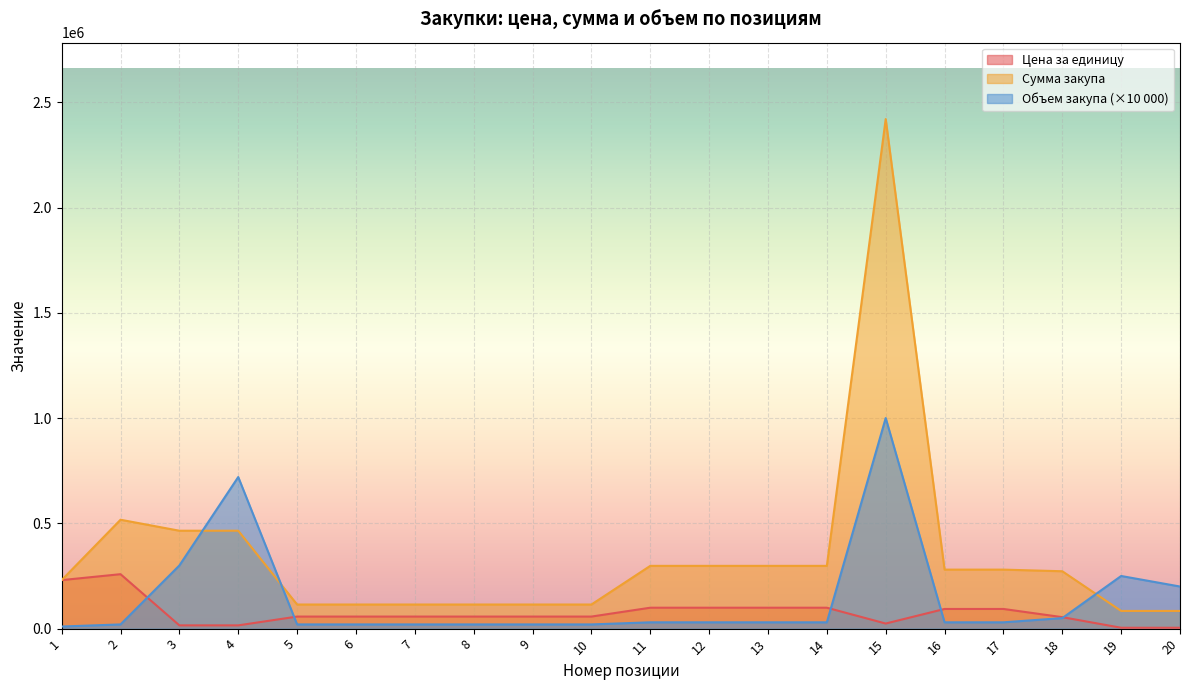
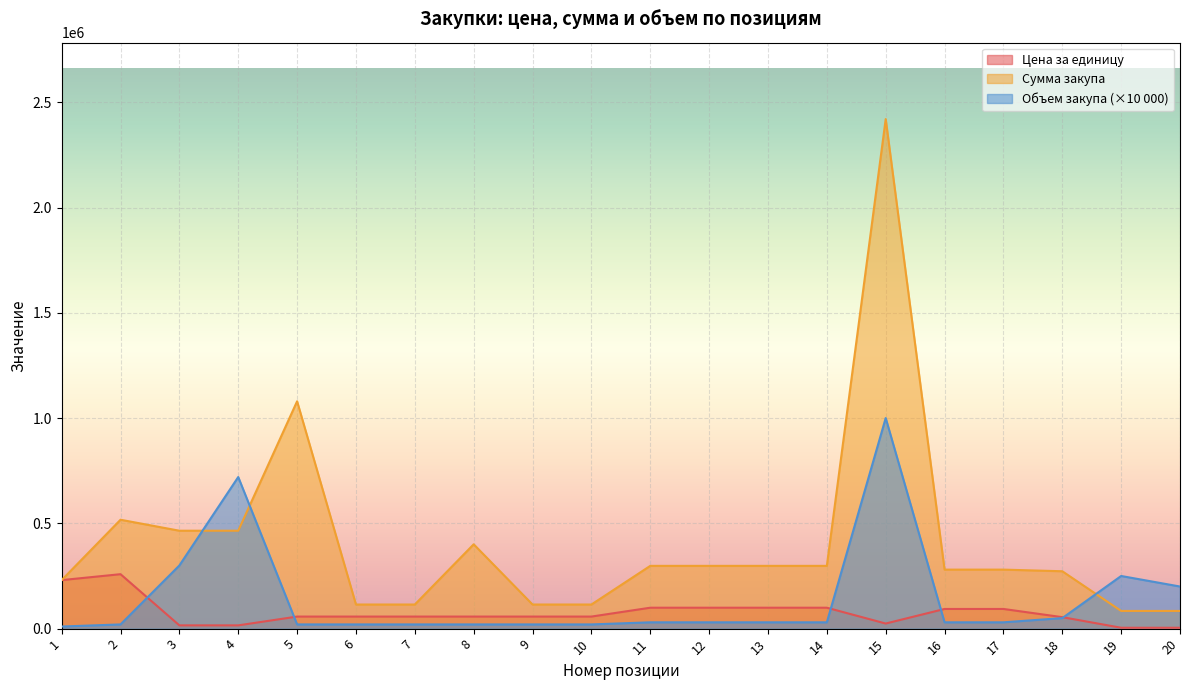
  {
    "Цена за единицу": {
      "2": 260000,
      "3": 20000,
      "4": 20000,
      "5": 60000,
      "6": 60000,
      "7": 60000,
      "8": 60000,
      "9": 60000,
      "10": 60000,
      "11": 100000,
      "12": 100000,
      "13": 100000,
      "14": 100000,
      "15": 20000,
      "16": 90000,
      "17": 90000,
      "19": 0,
      "20": 0
    },
    "Сумма закупа": {
      "2": 520000,
      "3": 470000,
      "4": 470000,
-     "5": 110000,
+     "5": 1080000,
      "6": 110000,
      "7": 110000,
-     "8": 110000,
+     "8": 400000,
      "9": 110000,
      "10": 110000,
      "11": 300000,
      "12": 300000,
      "13": 300000,
      "14": 300000,
      "15": 2420000,
      "16": 280000,
      "17": 280000,
      "18": 270000,
      "19": 80000,
      "20": 80000
    },
    "Объем закупа (×10 000)": {
      "1": 10000,
      "2": 20000,
      "3": 300000,
      "4": 720000,
      "5": 20000,
      "6": 20000,
      "7": 20000,
      "8": 20000,
      "9": 20000,
      "10": 20000,
      "11": 30000,
      "12": 30000,
      "13": 30000,
      "14": 30000,
      "15": 1000000,
      "16": 30000,
      "17": 30000,
      "19": 250000,
      "20": 200000
    }
  }
